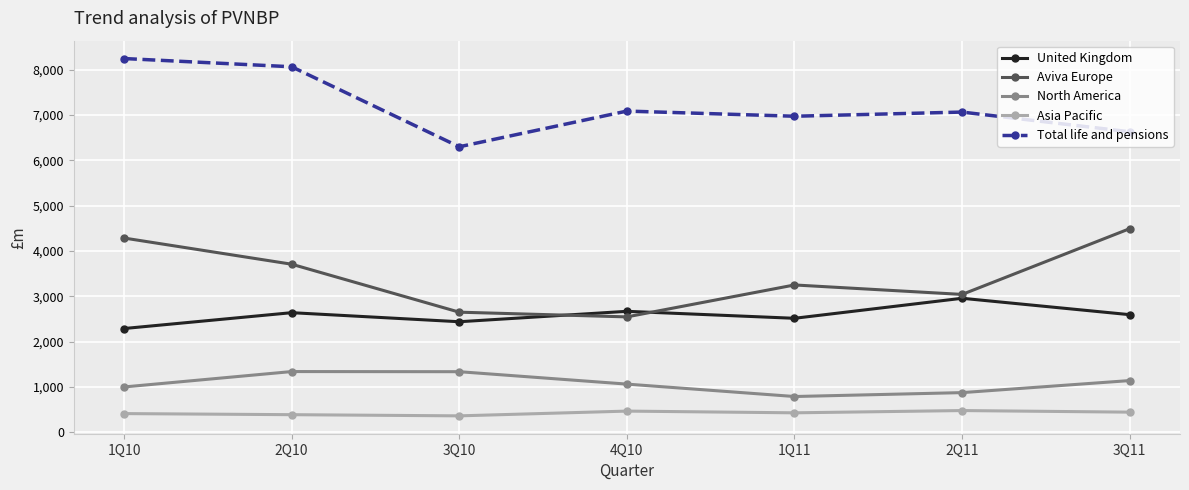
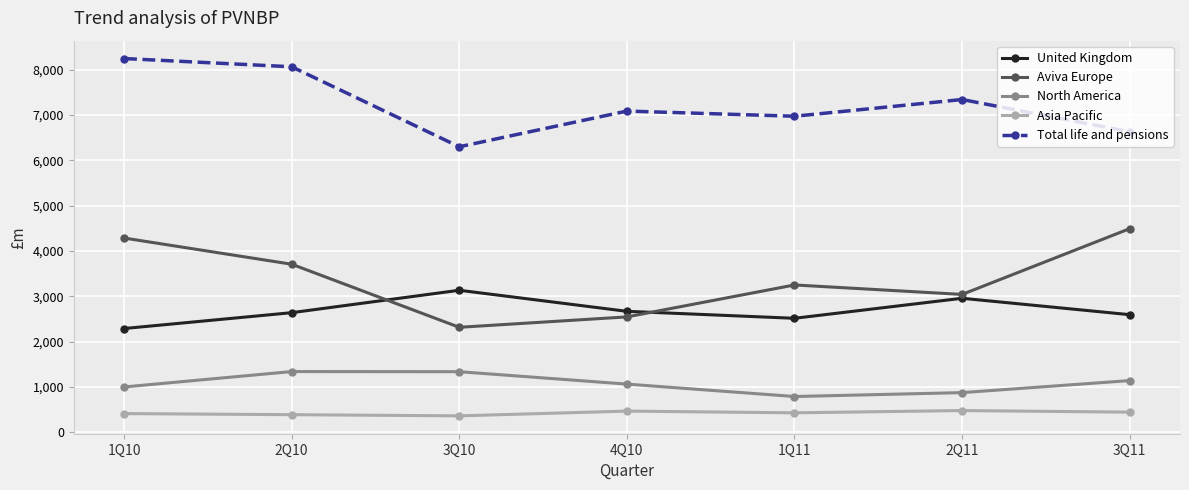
  {
    "United Kingdom": {
      "1Q10": "2,300",
      "2Q10": "2,600",
-     "3Q10": "2,400",
+     "3Q10": "3,100",
      "4Q10": "2,700",
      "1Q11": "2,500",
      "2Q11": "3,000",
      "3Q11": "2,600"
    },
    "Aviva Europe": {
      "1Q10": "4,300",
      "2Q10": "3,700",
-     "3Q10": "2,600",
+     "3Q10": "2,300",
      "4Q10": "2,500",
      "1Q11": "3,200",
      "2Q11": "3,000",
      "3Q11": "4,500"
    },
    "Total life and pensions": {
      "1Q10": "8,200",
      "2Q10": "8,100",
      "3Q10": "6,300",
      "4Q10": "7,100",
      "1Q11": "7,000",
-     "2Q11": "7,100"
+     "2Q11": "7,300"
    }
  }
